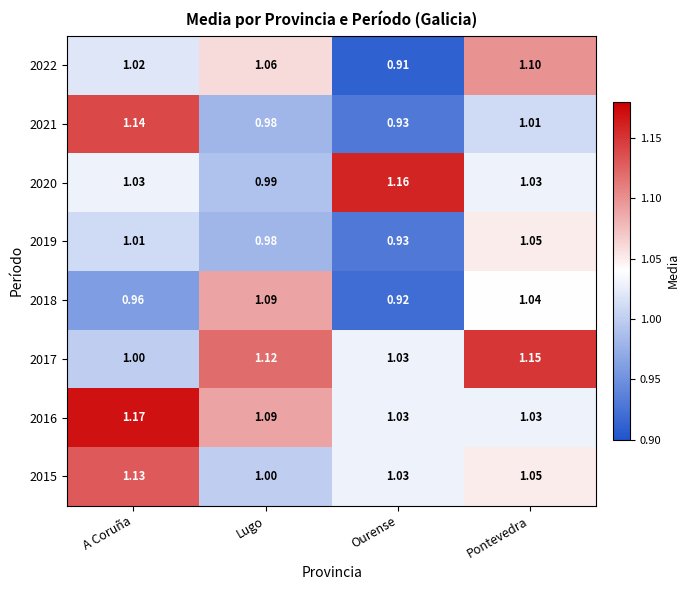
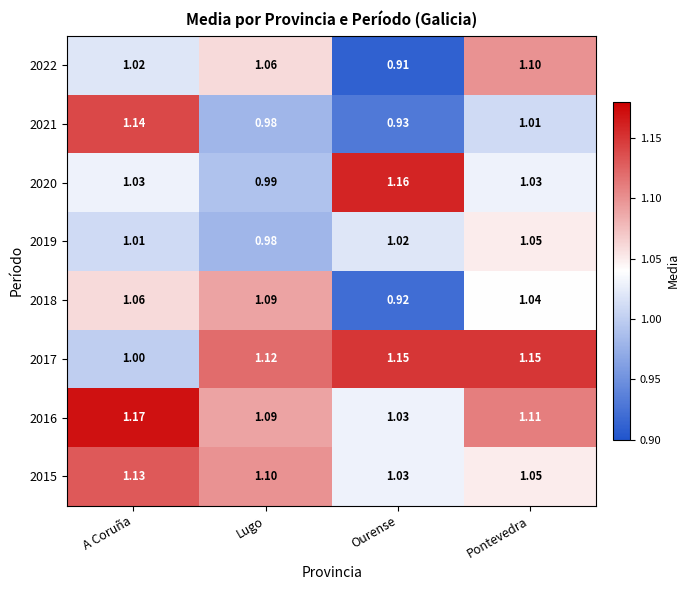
  {
    "2022": {
      "A Coruña": 1.02,
      "Lugo": 1.06,
      "Ourense": 0.91,
      "Pontevedra": 1.10
    },
    "2021": {
      "A Coruña": 1.14,
      "Lugo": 0.98,
      "Ourense": 0.93,
      "Pontevedra": 1.01
    },
    "2020": {
      "A Coruña": 1.03,
      "Lugo": 0.99,
      "Ourense": 1.16,
      "Pontevedra": 1.03
    },
    "2019": {
      "A Coruña": 1.01,
      "Lugo": 0.98,
-     "Ourense": 0.93,
+     "Ourense": 1.02,
      "Pontevedra": 1.05
    },
    "2018": {
-     "A Coruña": 0.96,
+     "A Coruña": 1.06,
      "Lugo": 1.09,
      "Ourense": 0.92,
      "Pontevedra": 1.04
    },
    "2017": {
      "A Coruña": 1.00,
      "Lugo": 1.12,
-     "Ourense": 1.03,
+     "Ourense": 1.15,
      "Pontevedra": 1.15
    },
    "2016": {
      "A Coruña": 1.17,
      "Lugo": 1.09,
      "Ourense": 1.03,
-     "Pontevedra": 1.03
+     "Pontevedra": 1.11
    },
    "2015": {
      "A Coruña": 1.13,
-     "Lugo": 1.00,
+     "Lugo": 1.10,
      "Ourense": 1.03,
      "Pontevedra": 1.05
    }
  }
